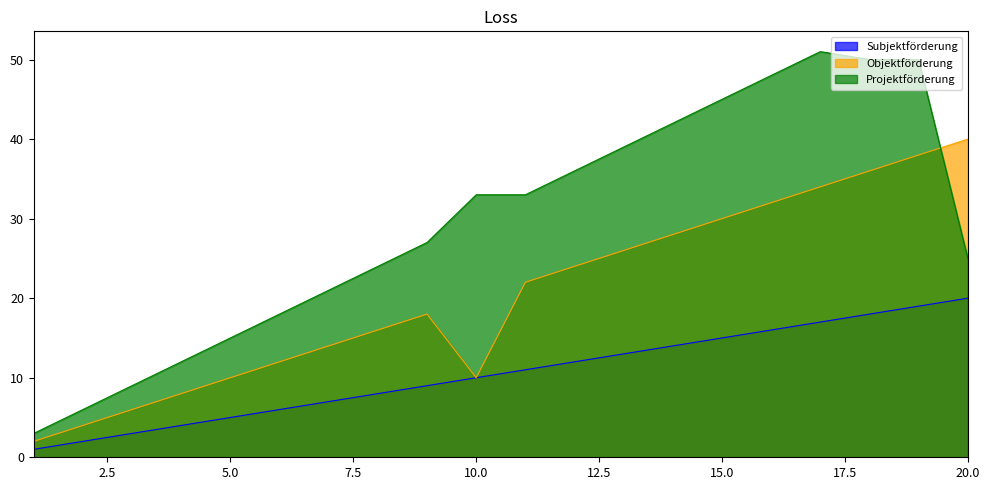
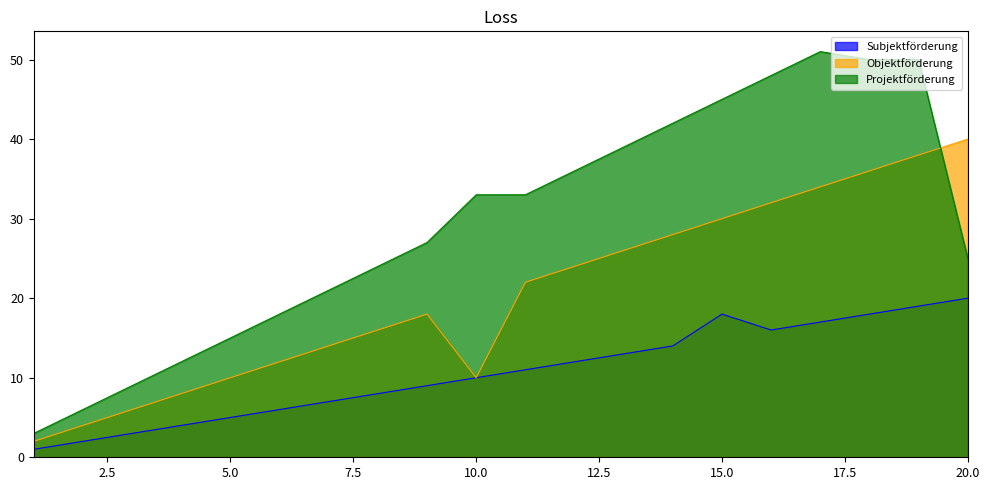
  {
    "Subjektförderung": {
      "5.0": 5,
-     "15.0": 15,
+     "15.0": 18,
      "20.0": 20
    },
    "Objektförderung": {
      "5.0": 10,
      "15.0": 30,
      "20.0": 40
    },
    "Projektförderung": {
      "5.0": 15,
      "10.0": 33,
      "15.0": 45,
      "20.0": 25
    }
  }
